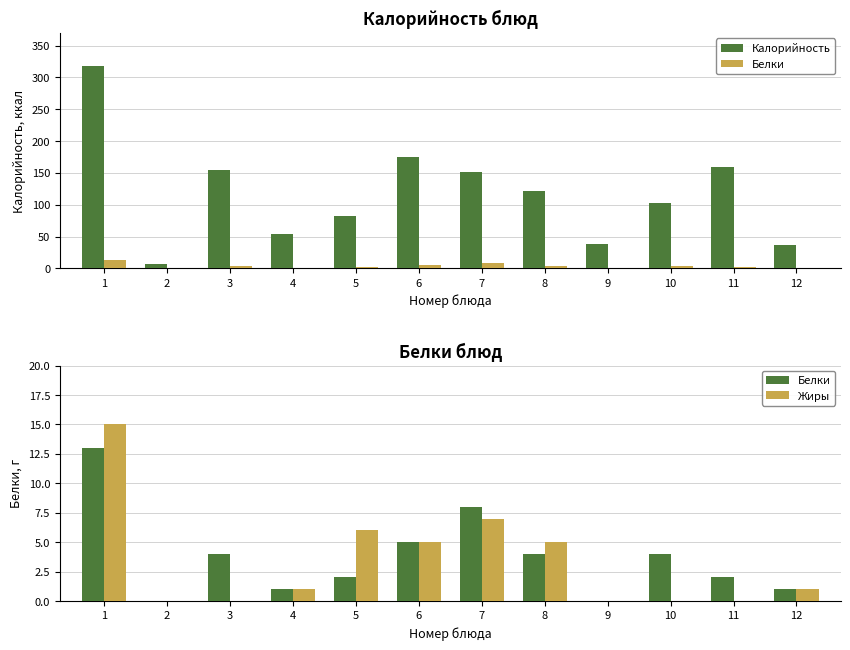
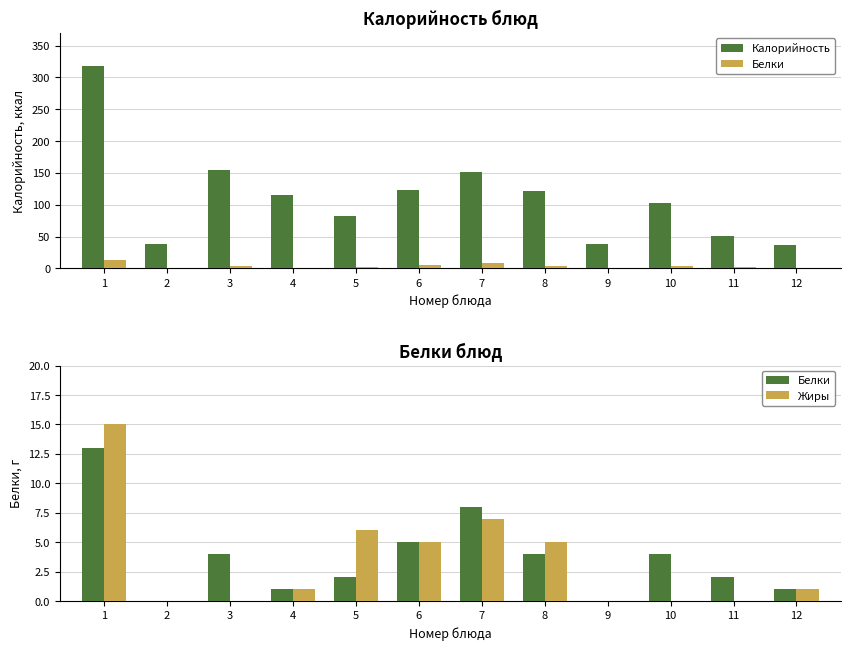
  {
    "Калорийность блюд": {
      "Калорийность": {
        "1": 320,
-       "2": 10,
+       "2": 40,
        "3": 160,
-       "4": 50,
+       "4": 120,
        "5": 80,
-       "6": 180,
+       "6": 120,
        "7": 150,
        "8": 120,
        "9": 40,
        "10": 100,
-       "11": 160,
+       "11": 50,
        "12": 40
      }
    },
    "Белки блюд": {
      "Белки": {
        "1": 13.0,
        "2": 0.0,
        "3": 4.0,
        "4": 1.0,
        "5": 2.0,
        "6": 5.0,
        "7": 8.0,
        "8": 4.0,
        "9": 0.0,
        "10": 4.0,
        "11": 2.0,
        "12": 1.0
      },
      "Жиры": {
        "1": 15.0,
        "2": 0.0,
        "3": 0.0,
        "4": 1.0,
        "5": 6.0,
        "6": 5.0,
        "7": 7.0,
        "8": 5.0,
        "9": 0.0,
        "10": 0.0,
        "11": 0.0,
        "12": 1.0
      }
    }
  }
